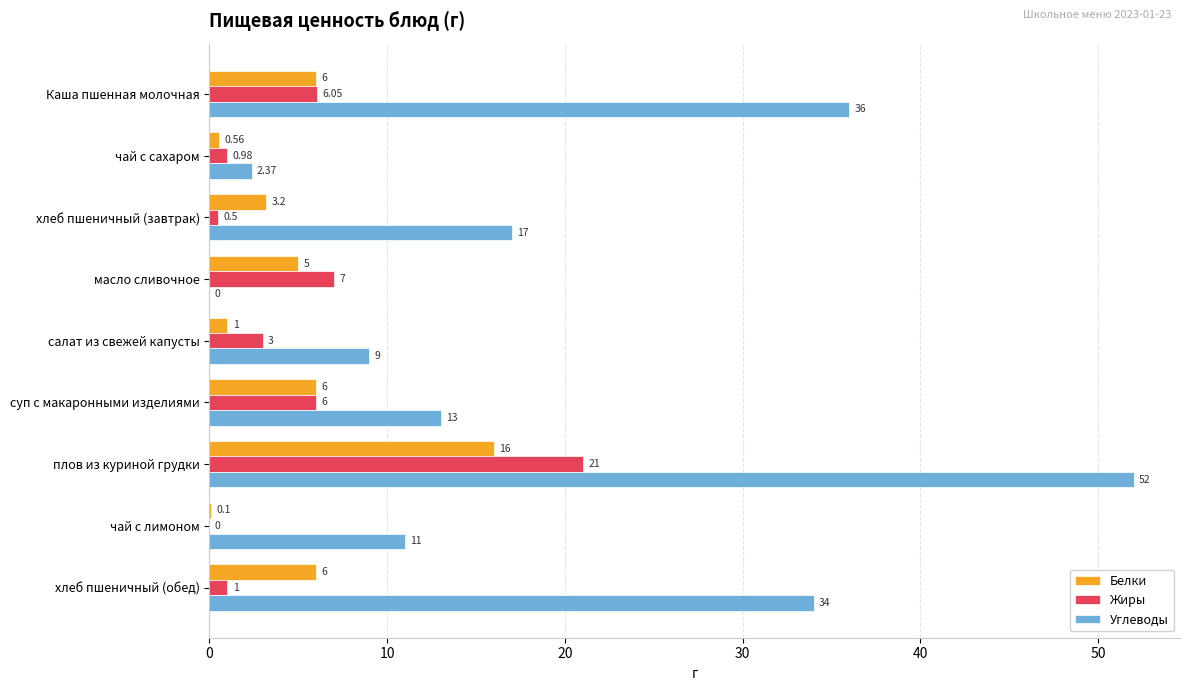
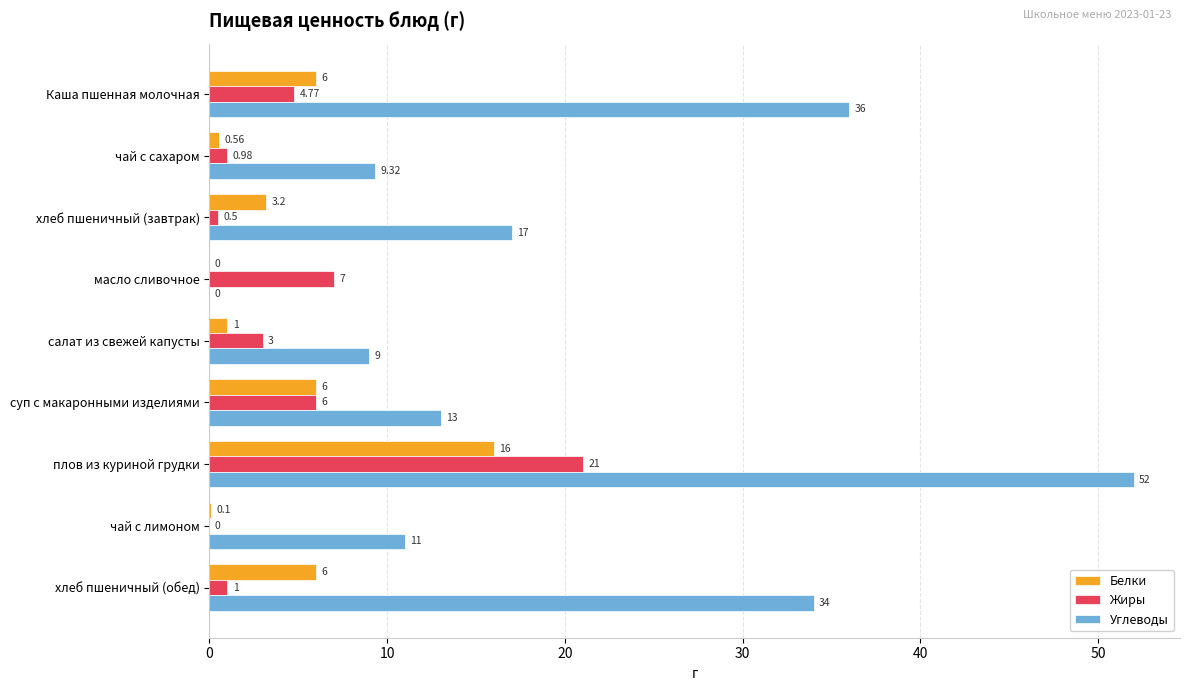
  {
    "Белки": {
      "Каша пшенная молочная": 6,
      "чай с сахаром": 0.56,
      "хлеб пшеничный (завтрак)": 3.2,
-     "масло сливочное": 5,
+     "масло сливочное": 0,
      "салат из свежей капусты": 1,
      "суп с макаронными изделиями": 6,
      "плов из куриной грудки": 16,
      "чай с лимоном": 0.1,
      "хлеб пшеничный (обед)": 6
    },
    "Жиры": {
-     "Каша пшенная молочная": 6.05,
+     "Каша пшенная молочная": 4.77,
      "чай с сахаром": 0.98,
      "хлеб пшеничный (завтрак)": 0.5,
      "масло сливочное": 7,
      "салат из свежей капусты": 3,
      "суп с макаронными изделиями": 6,
      "плов из куриной грудки": 21,
      "чай с лимоном": 0,
      "хлеб пшеничный (обед)": 1
    },
    "Углеводы": {
      "Каша пшенная молочная": 36,
-     "чай с сахаром": 2.37,
+     "чай с сахаром": 9.32,
      "хлеб пшеничный (завтрак)": 17,
      "масло сливочное": 0,
      "салат из свежей капусты": 9,
      "суп с макаронными изделиями": 13,
      "плов из куриной грудки": 52,
      "чай с лимоном": 11,
      "хлеб пшеничный (обед)": 34
    }
  }
